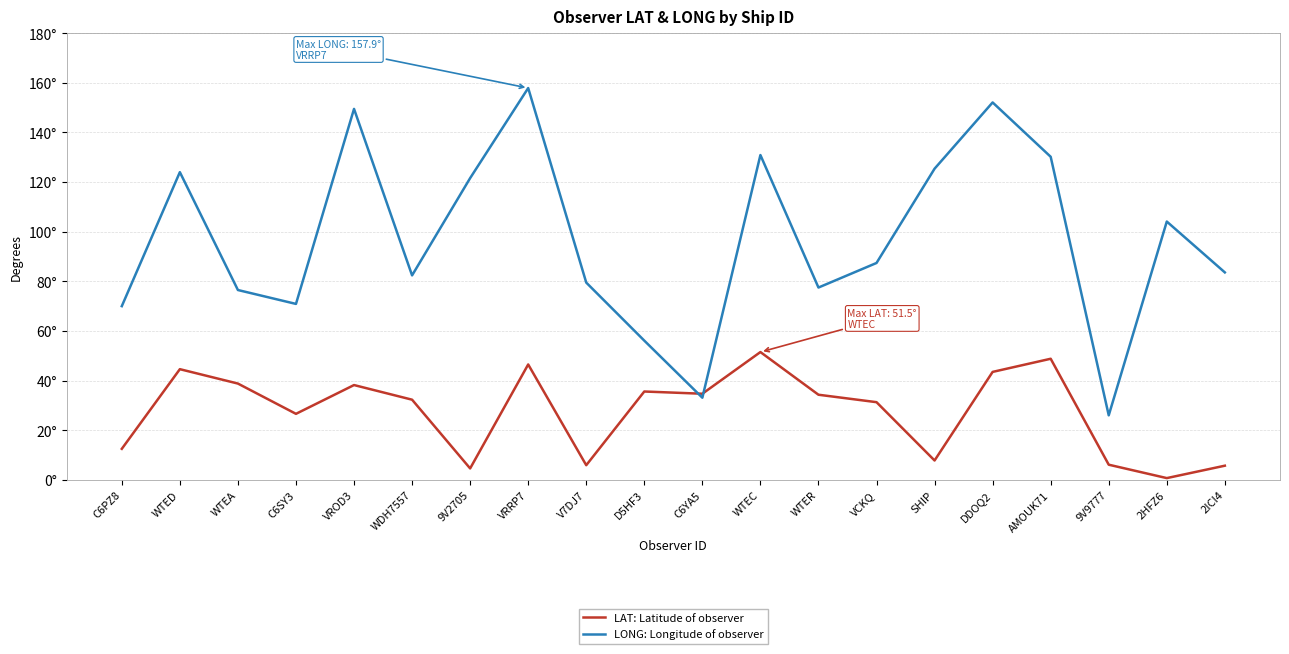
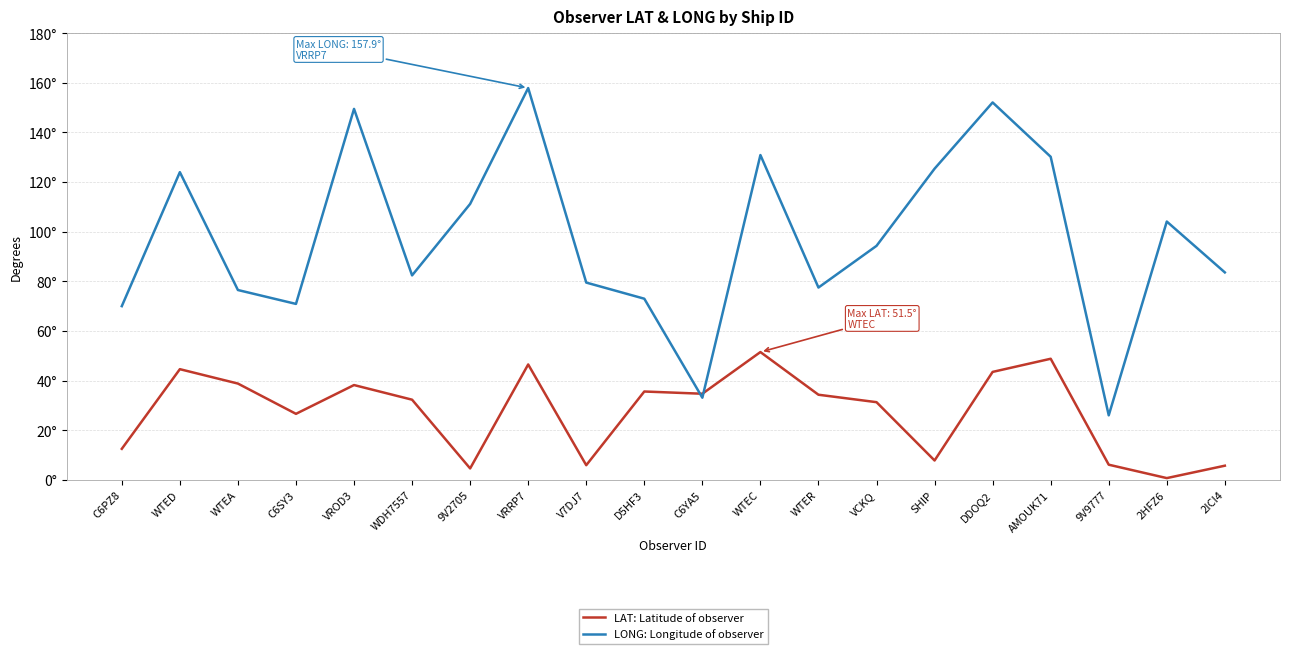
  {
    "LAT: Latitude of observer": {
      "C6PZ8": "13°",
      "WTED": "45°",
      "WTEA": "39°",
      "C6SY3": "27°",
      "VROD3": "38°",
      "WDH7557": "32°",
      "9V2705": "5°",
      "VRRP7": "47°",
      "V7DJ7": "6°",
      "D5HF3": "36°",
      "C6YA5": "35°",
      "WTER": "34°",
      "VCKQ": "31°",
      "SHIP": "8°",
      "DDOQ2": "44°",
      "AMOUK71": "49°",
      "9V9777": "6°",
      "2HFZ6": "1°",
      "2ICI4": "6°"
    },
    "LONG: Longitude of observer": {
      "C6PZ8": "70°",
      "WTED": "124°",
      "WTEA": "77°",
      "C6SY3": "71°",
      "VROD3": "150°",
      "WDH7557": "82°",
-     "9V2705": "122°",
+     "9V2705": "111°",
      "V7DJ7": "80°",
-     "D5HF3": "56°",
+     "D5HF3": "73°",
      "C6YA5": "33°",
      "WTEC": "131°",
      "WTER": "78°",
-     "VCKQ": "87°",
+     "VCKQ": "94°",
      "SHIP": "125°",
      "DDOQ2": "152°",
      "AMOUK71": "130°",
      "9V9777": "26°",
      "2HFZ6": "104°",
      "2ICI4": "84°"
    }
  }
